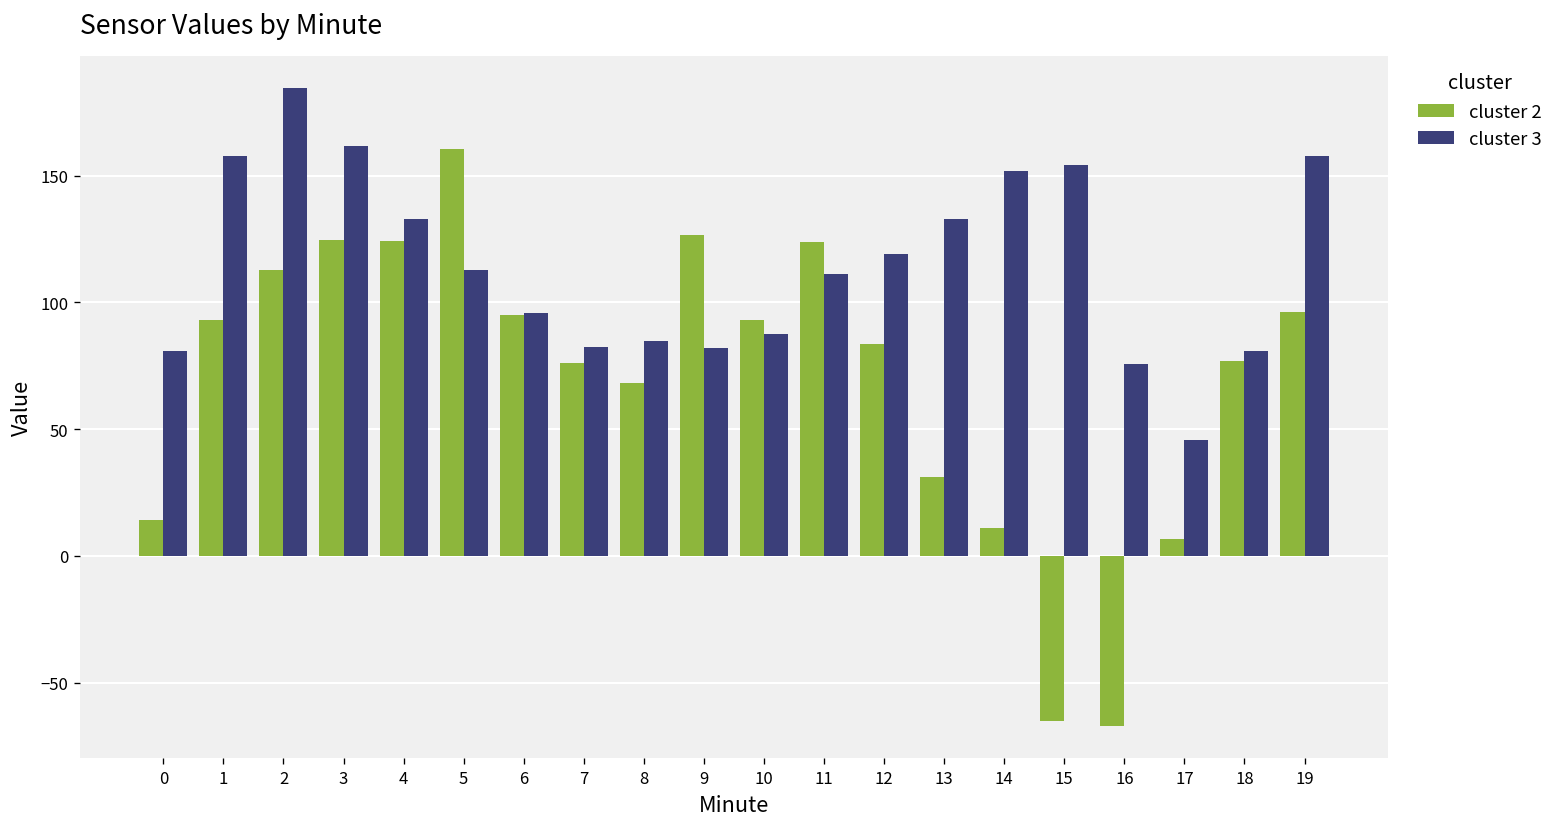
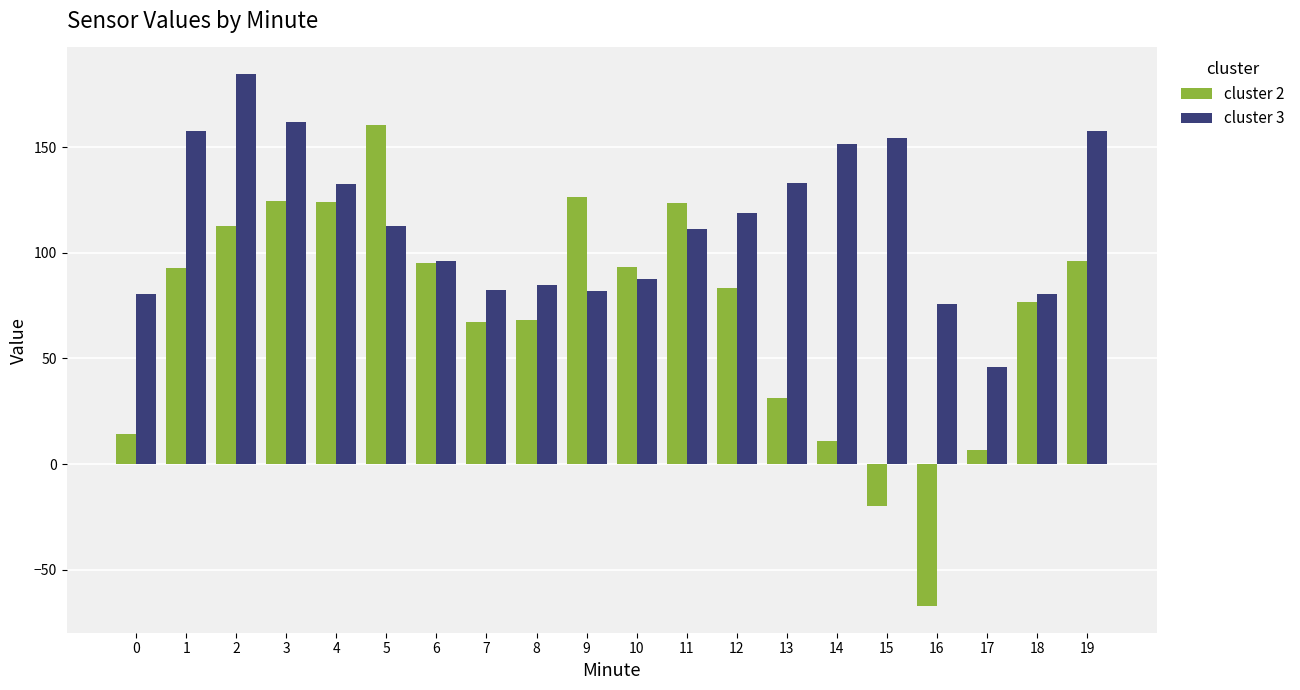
  {
    "cluster 2": {
      "0": 14,
      "1": 93,
      "2": 113,
      "3": 125,
      "4": 124,
      "5": 160,
      "6": 95,
-     "7": 76,
+     "7": 67,
      "8": 68,
      "9": 127,
      "10": 93,
      "11": 124,
      "12": 84,
      "13": 31,
      "14": 11,
-     "15": -65,
+     "15": -20,
      "16": -67,
      "17": 7,
      "18": 77,
      "19": 96
    },
    "cluster 3": {
      "0": 81,
      "1": 158,
      "2": 185,
      "3": 162,
      "4": 133,
      "5": 113,
      "6": 96,
      "7": 83,
      "8": 85,
      "9": 82,
      "10": 88,
      "11": 111,
      "12": 119,
      "13": 133,
      "14": 152,
      "15": 154,
      "16": 76,
      "17": 46,
      "18": 81,
      "19": 158
    }
  }
